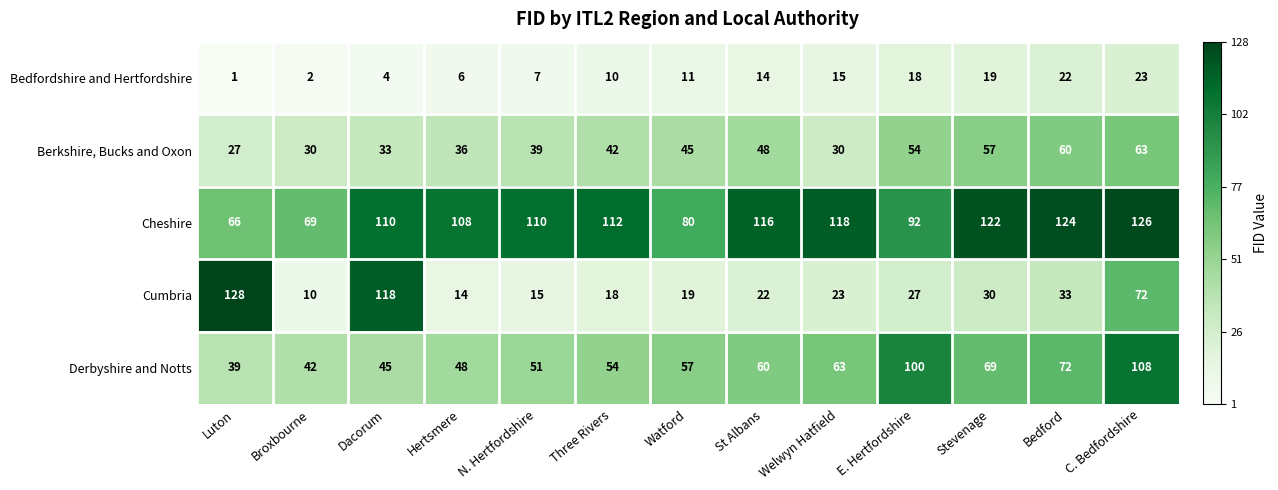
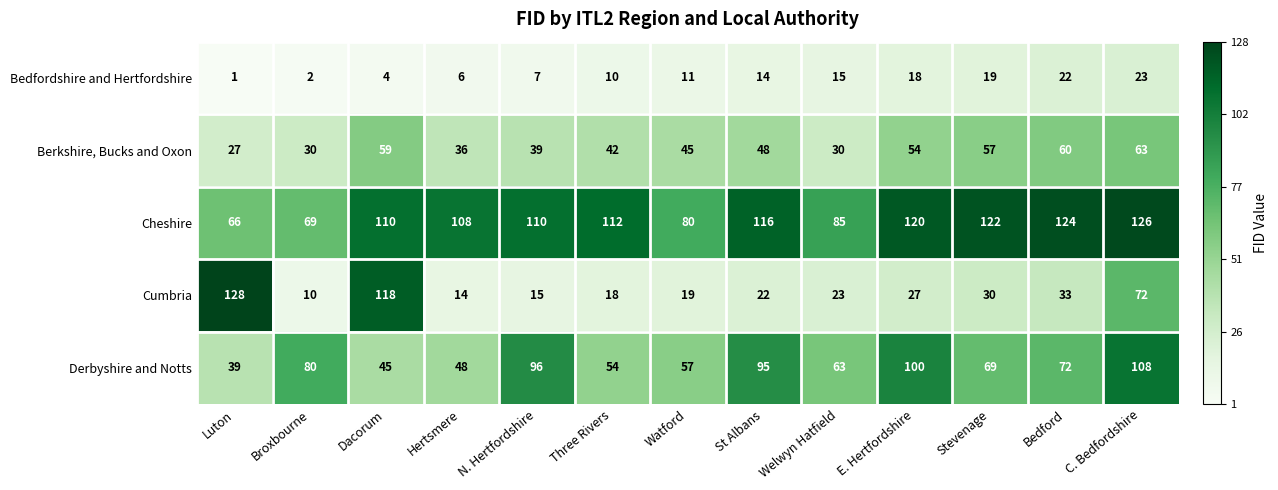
  {
    "Bedfordshire and Hertfordshire": {
      "Luton": 1,
      "Broxbourne": 2,
      "Dacorum": 4,
      "Hertsmere": 6,
      "N. Hertfordshire": 7,
      "Three Rivers": 10,
      "Watford": 11,
      "St Albans": 14,
      "Welwyn Hatfield": 15,
      "E. Hertfordshire": 18,
      "Stevenage": 19,
      "Bedford": 22,
      "C. Bedfordshire": 23
    },
    "Berkshire, Bucks and Oxon": {
      "Luton": 27,
      "Broxbourne": 30,
-     "Dacorum": 33,
+     "Dacorum": 59,
      "Hertsmere": 36,
      "N. Hertfordshire": 39,
      "Three Rivers": 42,
      "Watford": 45,
      "St Albans": 48,
      "Welwyn Hatfield": 30,
      "E. Hertfordshire": 54,
      "Stevenage": 57,
      "Bedford": 60,
      "C. Bedfordshire": 63
    },
    "Cheshire": {
      "Luton": 66,
      "Broxbourne": 69,
      "Dacorum": 110,
      "Hertsmere": 108,
      "N. Hertfordshire": 110,
      "Three Rivers": 112,
      "Watford": 80,
      "St Albans": 116,
-     "Welwyn Hatfield": 118,
-     "E. Hertfordshire": 92,
+     "Welwyn Hatfield": 85,
+     "E. Hertfordshire": 120,
      "Stevenage": 122,
      "Bedford": 124,
      "C. Bedfordshire": 126
    },
    "Cumbria": {
      "Luton": 128,
      "Broxbourne": 10,
      "Dacorum": 118,
      "Hertsmere": 14,
      "N. Hertfordshire": 15,
      "Three Rivers": 18,
      "Watford": 19,
      "St Albans": 22,
      "Welwyn Hatfield": 23,
      "E. Hertfordshire": 27,
      "Stevenage": 30,
      "Bedford": 33,
      "C. Bedfordshire": 72
    },
    "Derbyshire and Notts": {
      "Luton": 39,
-     "Broxbourne": 42,
+     "Broxbourne": 80,
      "Dacorum": 45,
      "Hertsmere": 48,
-     "N. Hertfordshire": 51,
+     "N. Hertfordshire": 96,
      "Three Rivers": 54,
      "Watford": 57,
-     "St Albans": 60,
+     "St Albans": 95,
      "Welwyn Hatfield": 63,
      "E. Hertfordshire": 100,
      "Stevenage": 69,
      "Bedford": 72,
      "C. Bedfordshire": 108
    }
  }
